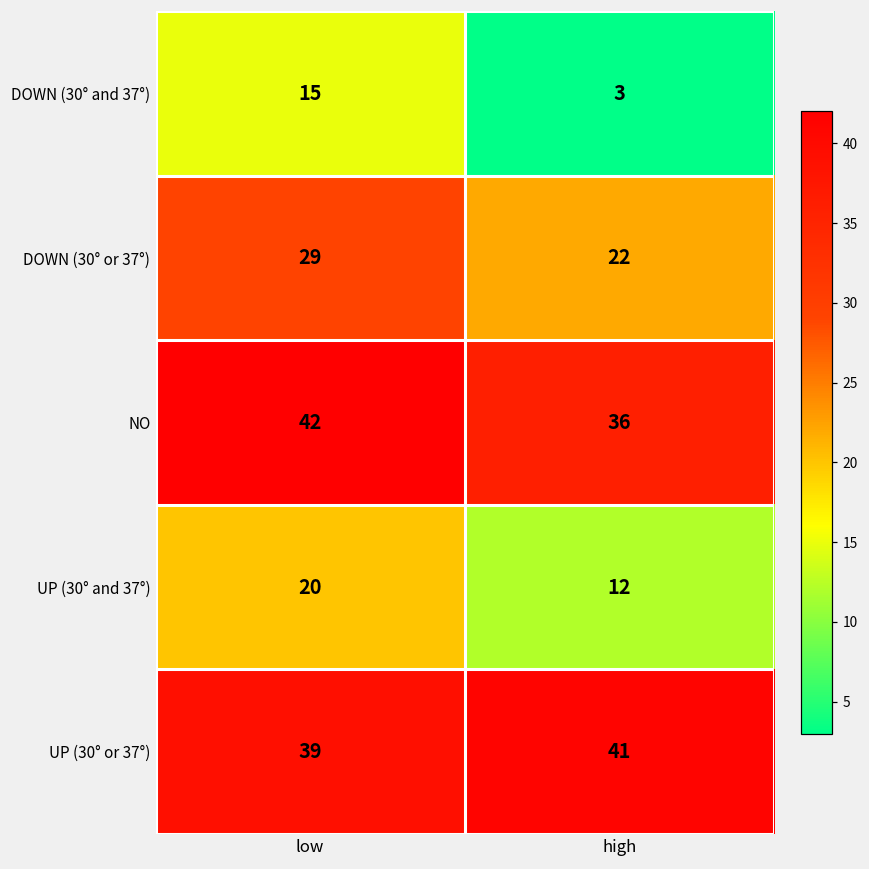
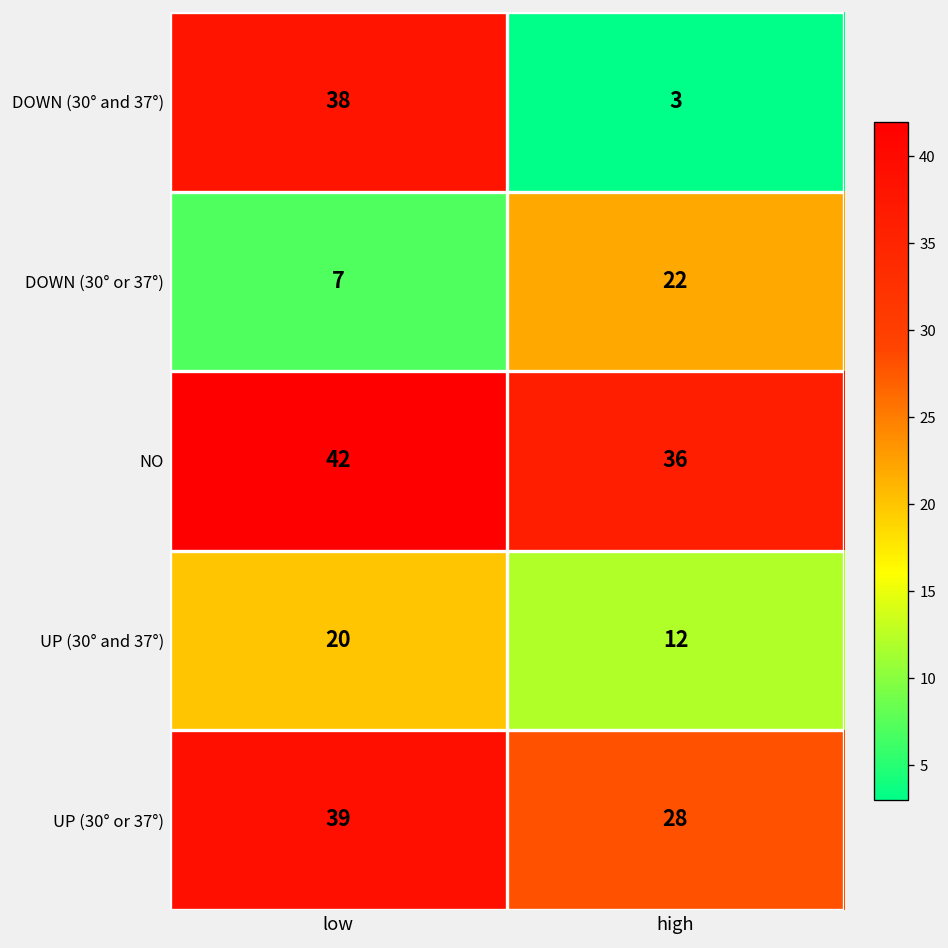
  {
    "DOWN (30° and 37°)": {
-     "low": 15,
+     "low": 38,
      "high": 3
    },
    "DOWN (30° or 37°)": {
-     "low": 29,
+     "low": 7,
      "high": 22
    },
    "NO": {
      "low": 42,
      "high": 36
    },
    "UP (30° and 37°)": {
      "low": 20,
      "high": 12
    },
    "UP (30° or 37°)": {
      "low": 39,
-     "high": 41
+     "high": 28
    }
  }
